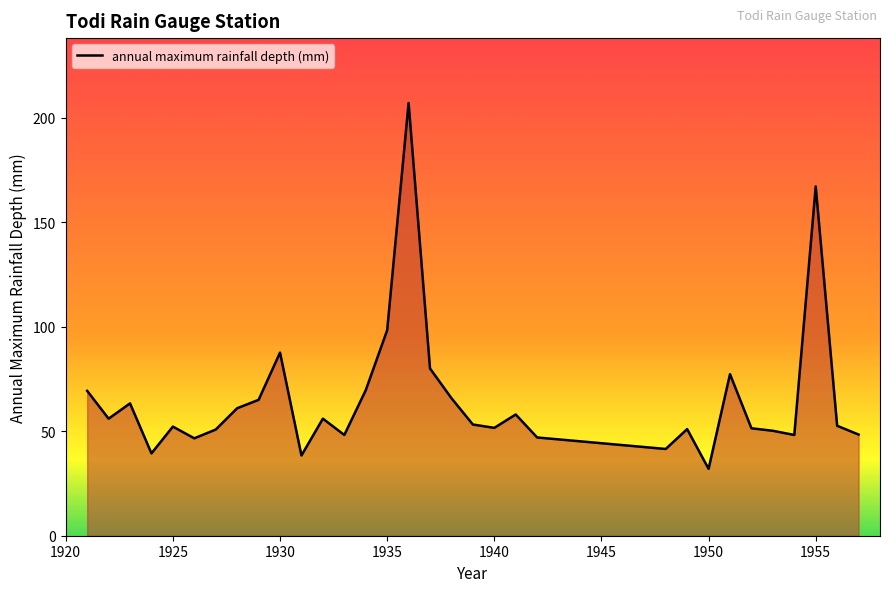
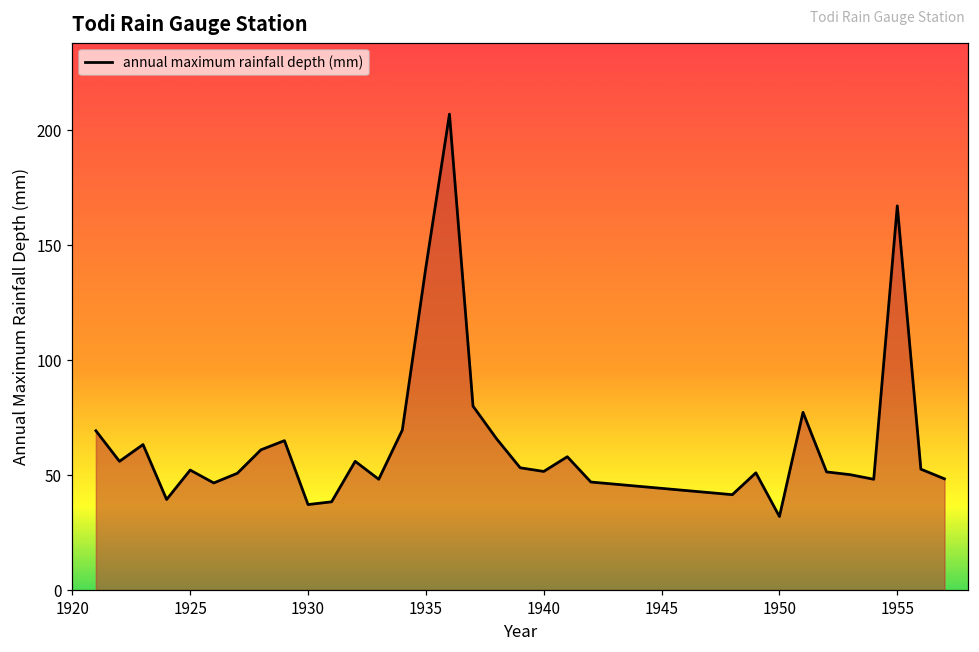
  {
    "1925": 52,
-   "1930": 88,
-   "1935": 98,
+   "1930": 37,
+   "1935": 140,
    "1940": 52,
    "1950": 32,
    "1955": 167
  }
